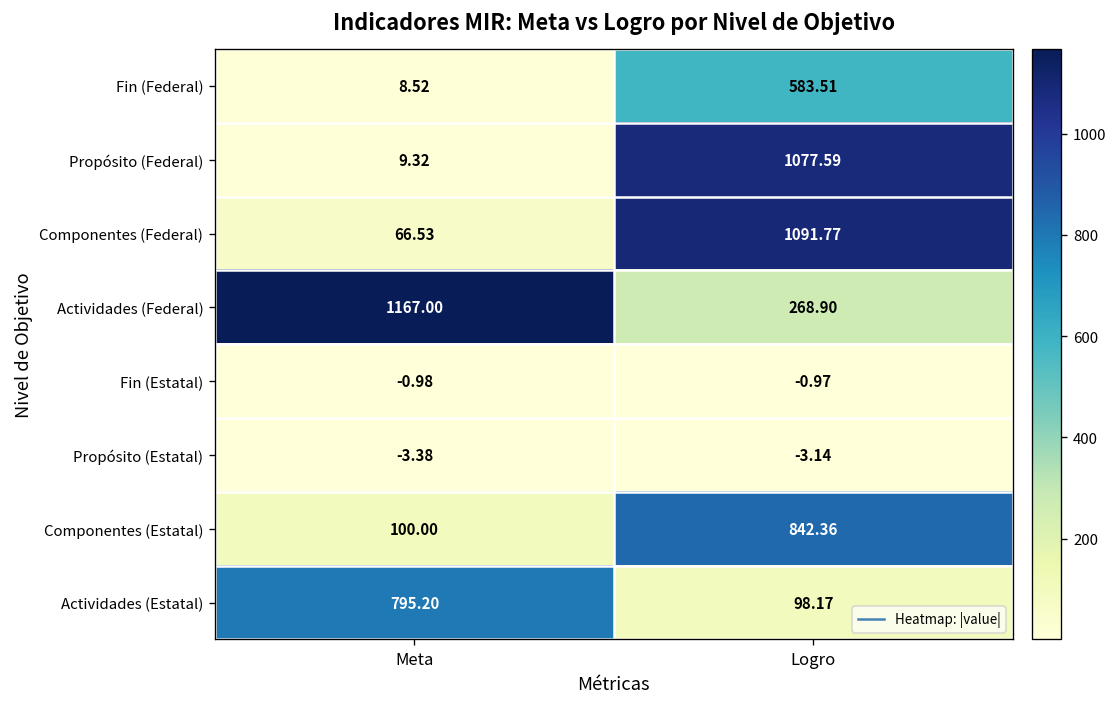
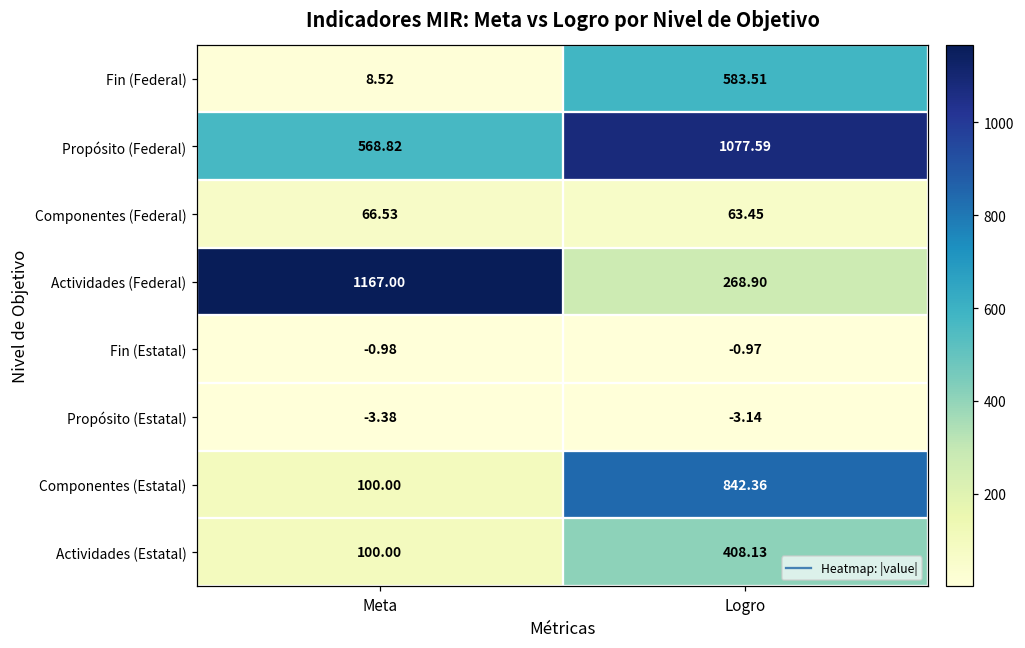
  {
    "Fin (Federal)": {
      "Meta": 8.52,
      "Logro": 583.51
    },
    "Propósito (Federal)": {
-     "Meta": 9.32,
+     "Meta": 568.82,
      "Logro": 1077.59
    },
    "Componentes (Federal)": {
      "Meta": 66.53,
-     "Logro": 1091.77
+     "Logro": 63.45
    },
    "Actividades (Federal)": {
      "Meta": 1167.00,
      "Logro": 268.90
    },
    "Fin (Estatal)": {
      "Meta": -0.98,
      "Logro": -0.97
    },
    "Propósito (Estatal)": {
      "Meta": -3.38,
      "Logro": -3.14
    },
    "Componentes (Estatal)": {
      "Meta": 100.00,
      "Logro": 842.36
    },
    "Actividades (Estatal)": {
-     "Meta": 795.20,
-     "Logro": 98.17
+     "Meta": 100.00,
+     "Logro": 408.13
    }
  }
